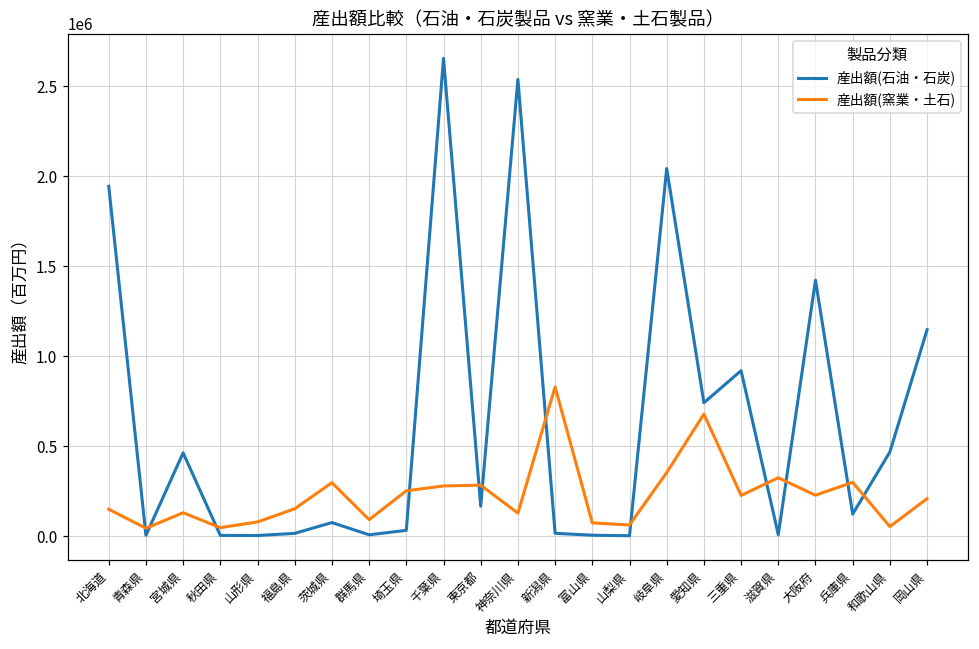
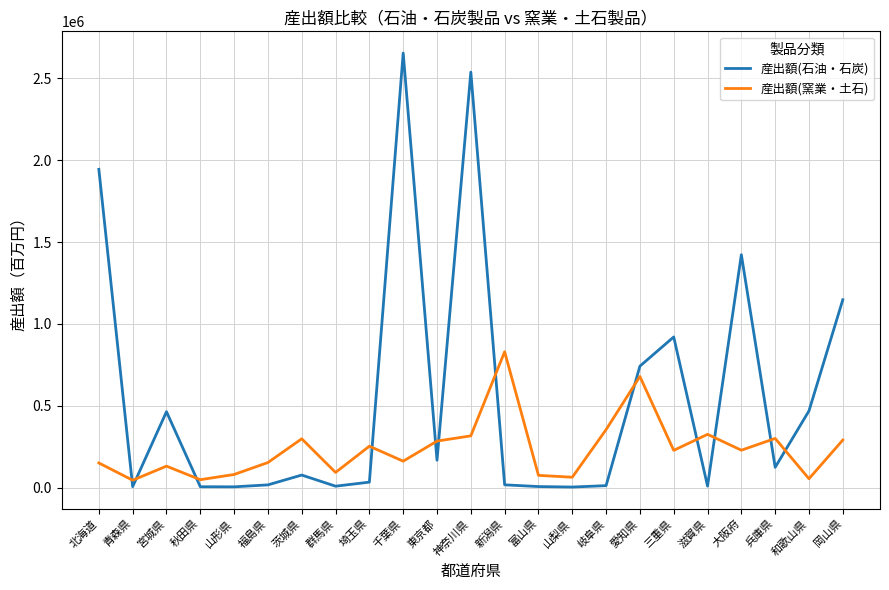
  {
    "産出額(石油・石炭)": {
      "北海道": 1940000,
      "青森県": 10000,
      "宮城県": 460000,
      "秋田県": 10000,
      "山形県": 10000,
      "福島県": 20000,
      "茨城県": 80000,
      "群馬県": 10000,
      "埼玉県": 30000,
      "千葉県": 2650000,
      "東京都": 170000,
      "神奈川県": 2540000,
      "新潟県": 20000,
      "富山県": 10000,
      "山梨県": 0,
-     "岐阜県": 2040000,
+     "岐阜県": 10000,
      "愛知県": 740000,
      "三重県": 920000,
      "滋賀県": 10000,
      "大阪府": 1420000,
      "兵庫県": 120000,
      "和歌山県": 470000,
      "岡山県": 1150000
    },
    "産出額(窯業・土石)": {
      "北海道": 150000,
      "青森県": 50000,
      "宮城県": 130000,
      "秋田県": 50000,
      "山形県": 80000,
      "福島県": 150000,
      "茨城県": 300000,
      "群馬県": 90000,
      "埼玉県": 250000,
-     "千葉県": 280000,
+     "千葉県": 160000,
      "東京都": 280000,
-     "神奈川県": 130000,
+     "神奈川県": 320000,
      "新潟県": 830000,
      "富山県": 80000,
      "山梨県": 60000,
      "岐阜県": 350000,
      "愛知県": 680000,
      "三重県": 230000,
      "滋賀県": 330000,
      "大阪府": 230000,
      "兵庫県": 300000,
      "和歌山県": 50000,
-     "岡山県": 210000
+     "岡山県": 290000
    }
  }
